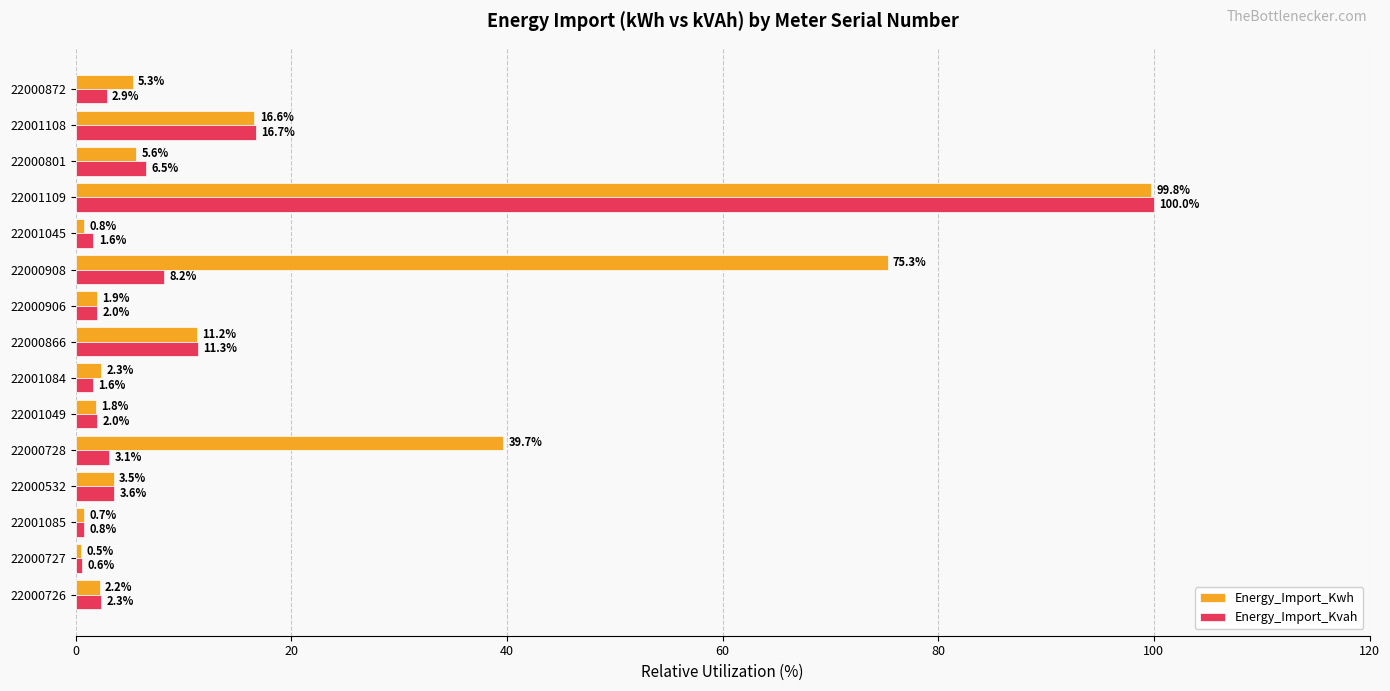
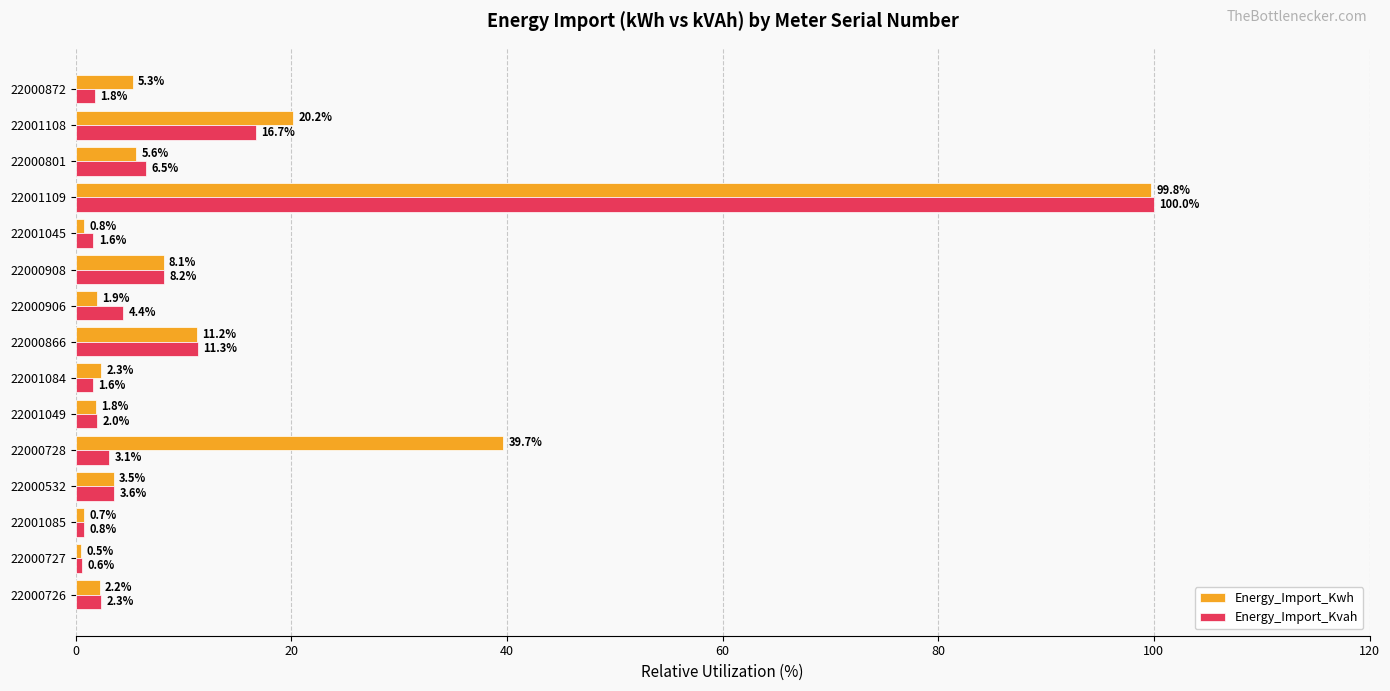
  {
    "Energy_Import_Kwh": {
      "22000872": "5.3%",
-     "22001108": "16.6%",
+     "22001108": "20.2%",
      "22000801": "5.6%",
      "22001109": "99.8%",
      "22001045": "0.8%",
-     "22000908": "75.3%",
+     "22000908": "8.1%",
      "22000906": "1.9%",
      "22000866": "11.2%",
      "22001084": "2.3%",
      "22001049": "1.8%",
      "22000728": "39.7%",
      "22000532": "3.5%",
      "22001085": "0.7%",
      "22000727": "0.5%",
      "22000726": "2.2%"
    },
    "Energy_Import_Kvah": {
-     "22000872": "2.9%",
+     "22000872": "1.8%",
      "22001108": "16.7%",
      "22000801": "6.5%",
      "22001109": "100.0%",
      "22001045": "1.6%",
      "22000908": "8.2%",
-     "22000906": "2.0%",
+     "22000906": "4.4%",
      "22000866": "11.3%",
      "22001084": "1.6%",
      "22001049": "2.0%",
      "22000728": "3.1%",
      "22000532": "3.6%",
      "22001085": "0.8%",
      "22000727": "0.6%",
      "22000726": "2.3%"
    }
  }
